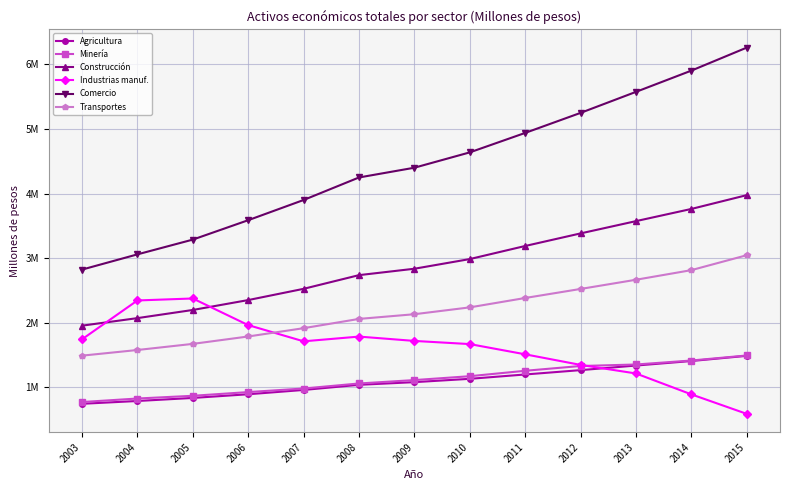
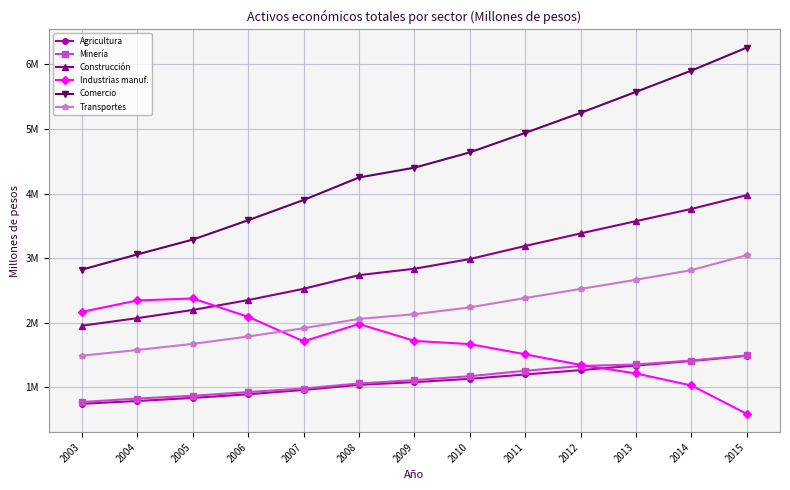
  {
    "Industrias manuf.": {
-     "2003": 1700000,
+     "2003": 2200000,
      "2004": 2300000,
      "2005": 2400000,
-     "2006": 2000000,
+     "2006": 2100000,
      "2007": 1700000,
-     "2008": 1800000,
+     "2008": 2000000,
      "2009": 1700000,
      "2010": 1700000,
      "2011": 1500000,
      "2013": 1200000,
-     "2014": 900000,
+     "2014": 1000000,
      "2015": 600000
    }
  }
